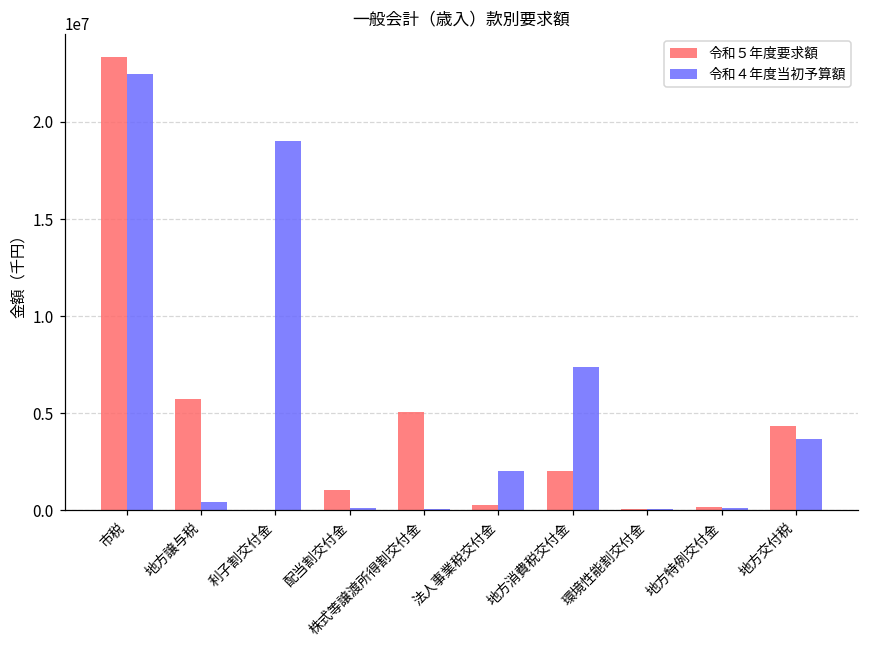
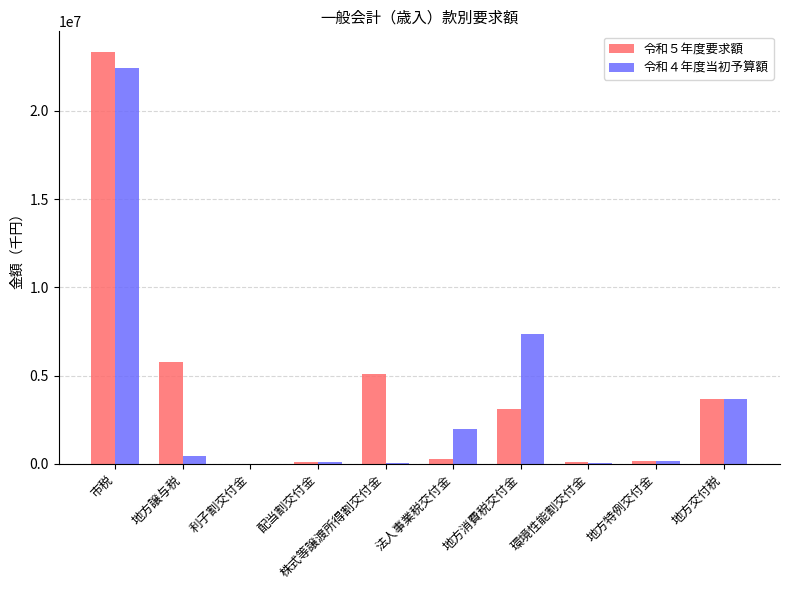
  {
    "令和５年度要求額": {
      "市税": 23300000,
      "地方譲与税": 5700000,
-     "配当割交付金": 1000000,
+     "配当割交付金": 100000,
      "株式等譲渡所得割交付金": 5100000,
      "法人事業税交付金": 300000,
-     "地方消費税交付金": 2000000,
+     "地方消費税交付金": 3100000,
      "地方特例交付金": 200000,
-     "地方交付税": 4400000
+     "地方交付税": 3700000
    },
    "令和４年度当初予算額": {
      "市税": 22400000,
      "地方譲与税": 400000,
-     "利子割交付金": 19000000,
+     "利子割交付金": 0,
      "法人事業税交付金": 2000000,
      "地方消費税交付金": 7400000,
      "地方交付税": 3700000
    }
  }
